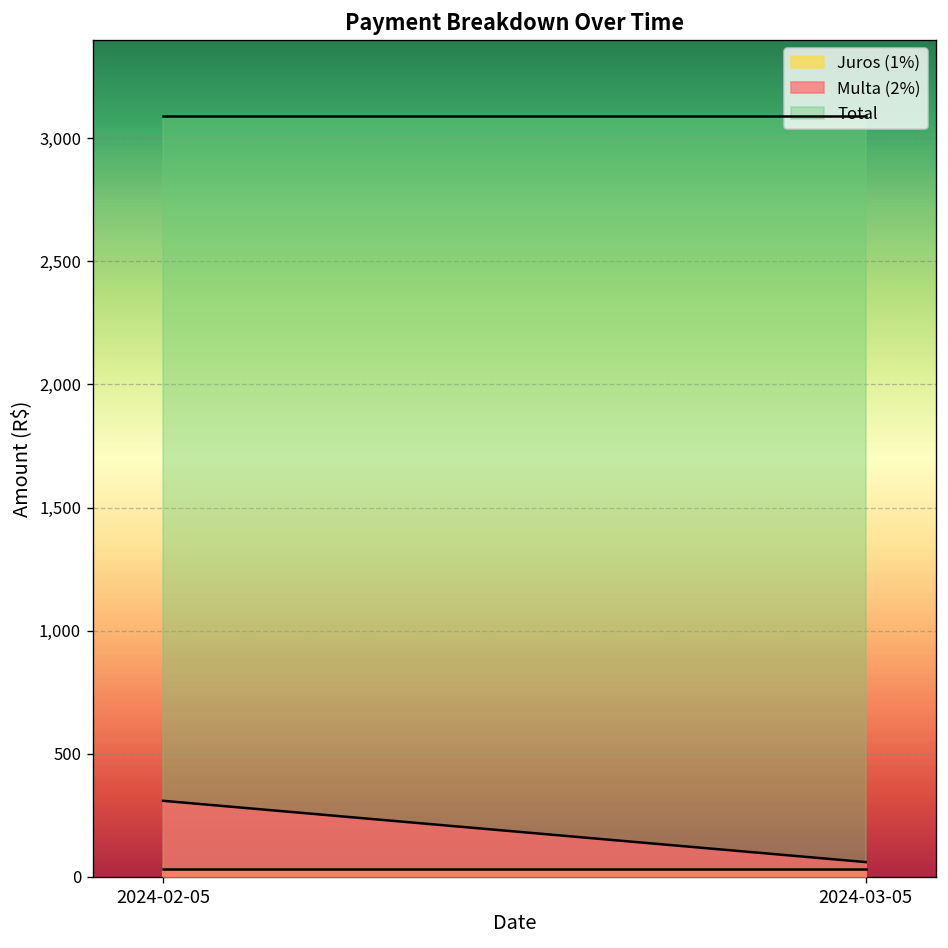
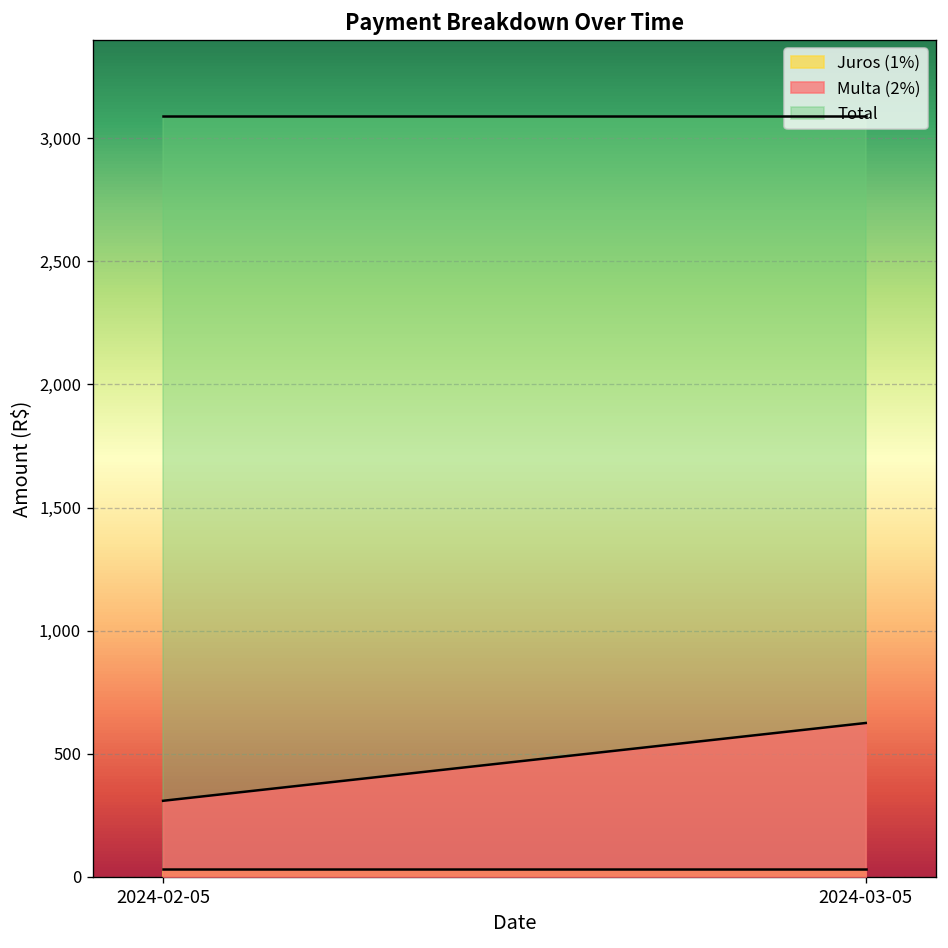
  {
    "Juros (1%)": {
      "2024-02-05": "30",
      "2024-03-05": "30"
    },
    "Multa (2%)": {
      "2024-02-05": "310",
-     "2024-03-05": "60"
+     "2024-03-05": "630"
    },
    "Total": {
      "2024-02-05": "3,090"
    }
  }
